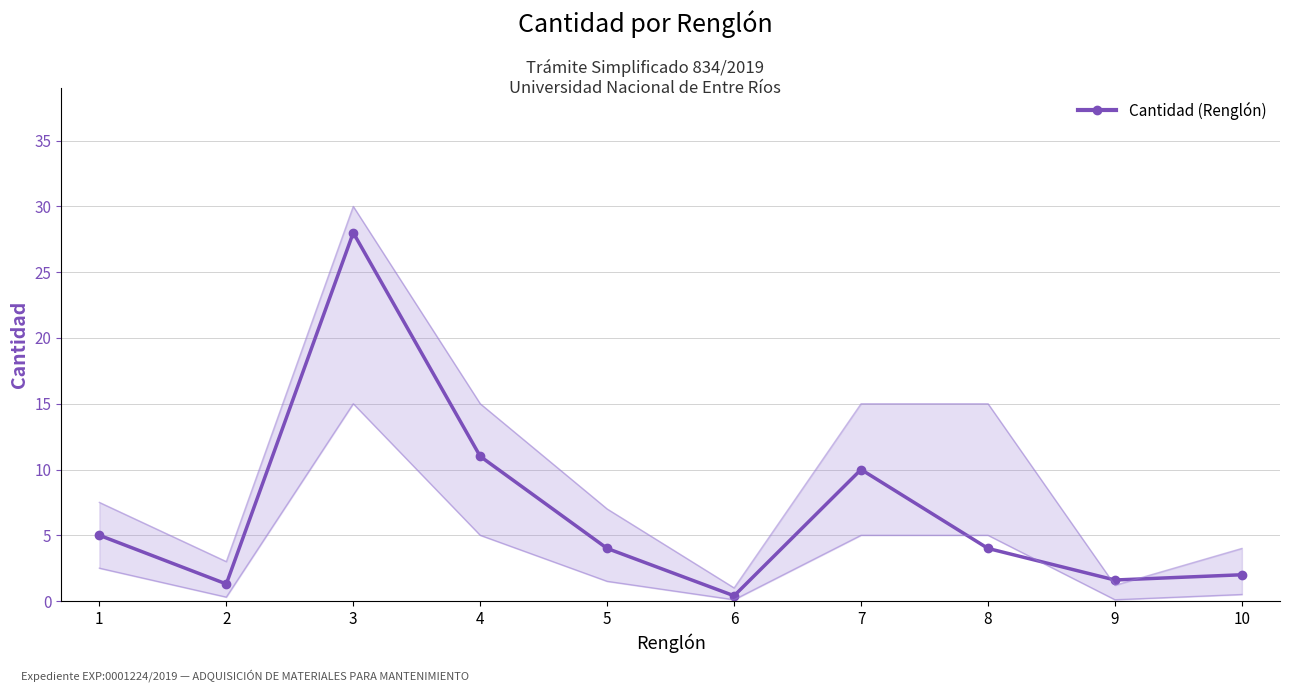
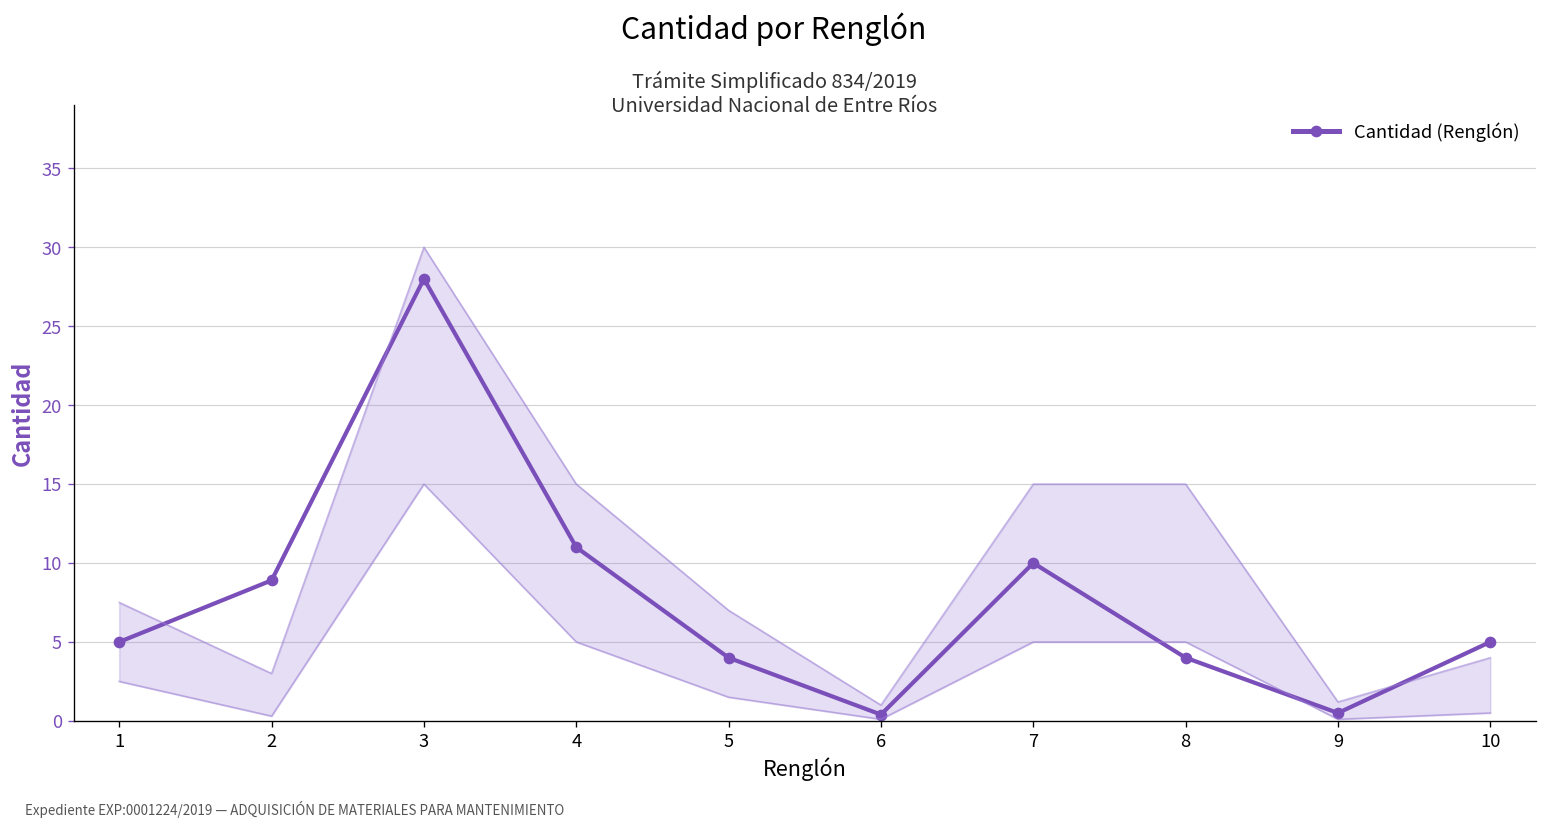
  {
    "Cantidad (Renglón)": {
      "1": 5.0,
-     "2": 1.3,
+     "2": 8.9,
      "3": 28.0,
      "4": 11.0,
      "5": 4.0,
      "6": 0.4,
      "7": 10.0,
      "8": 4.0,
-     "9": 1.6,
-     "10": 2
+     "9": 0.5,
+     "10": 5
    }
  }
